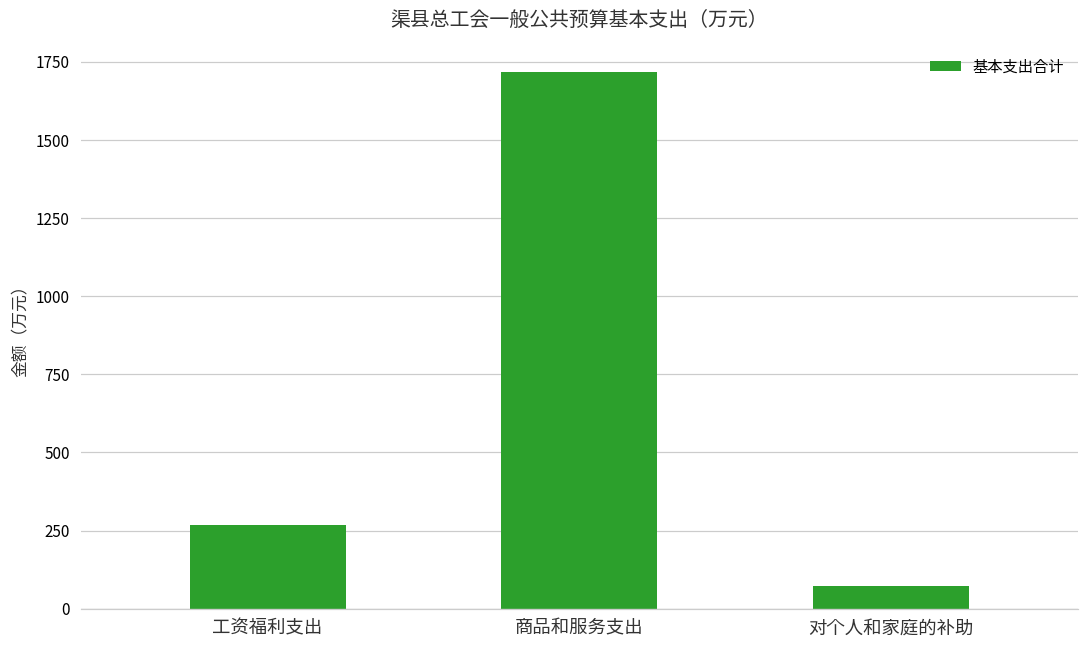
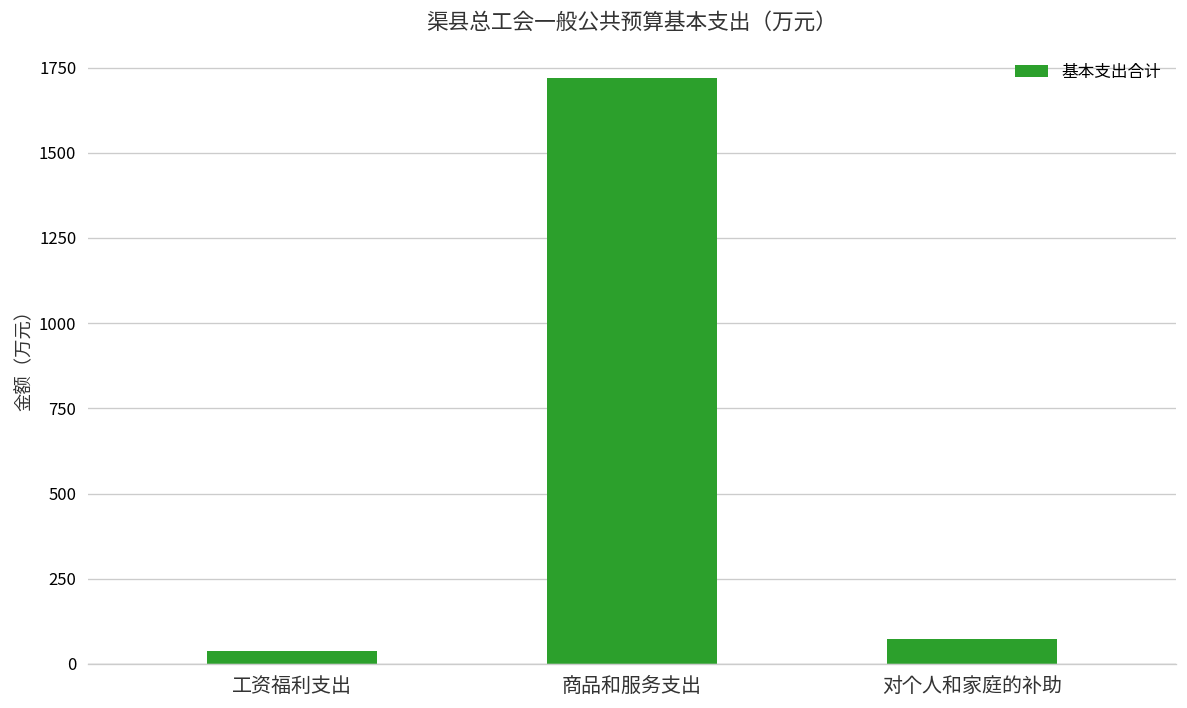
  {
-   "工资福利支出": 270,
+   "工资福利支出": 40,
    "商品和服务支出": 1720,
    "对个人和家庭的补助": 70
  }
